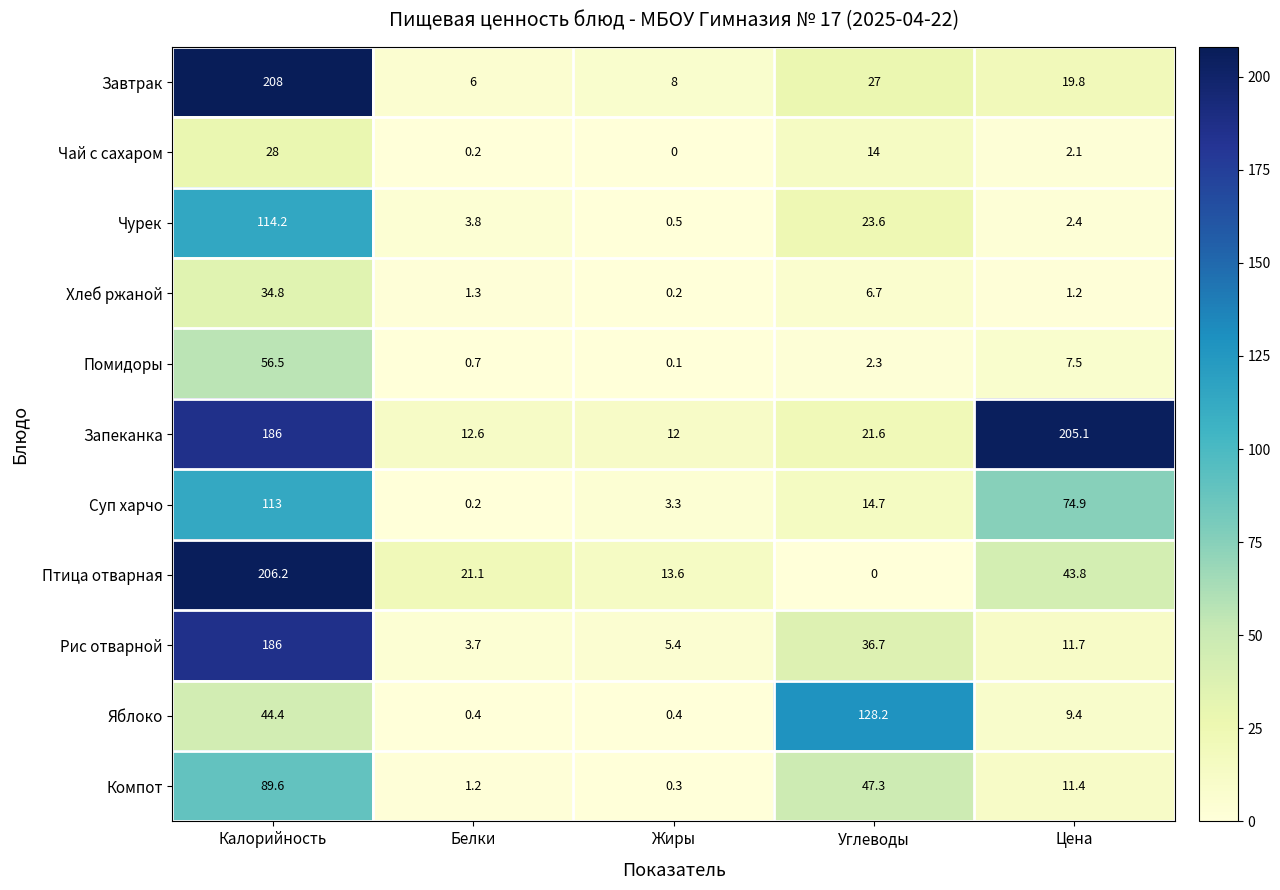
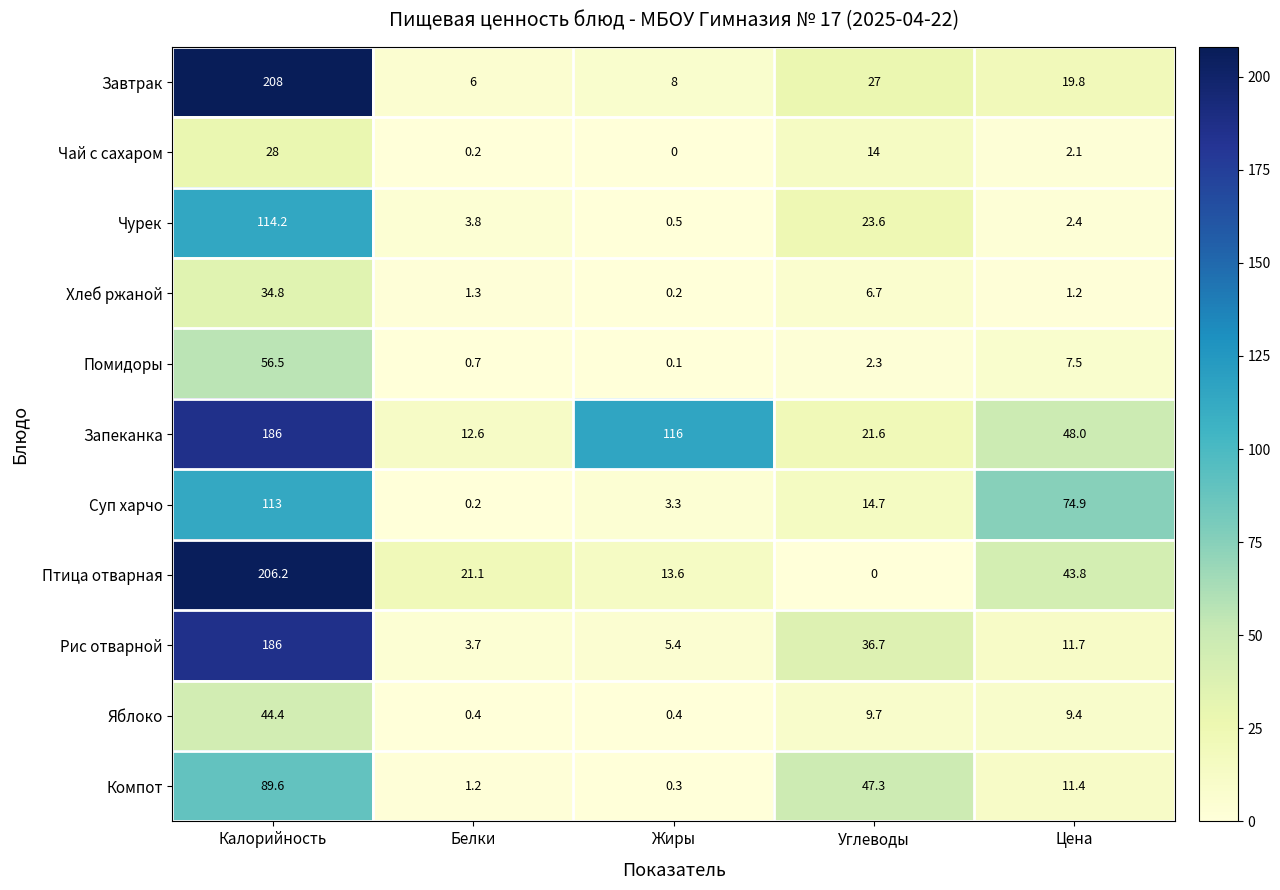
  {
    "Завтрак": {
      "Калорийность": 208,
      "Белки": 6,
      "Жиры": 8,
      "Углеводы": 27,
      "Цена": 19.8
    },
    "Чай с сахаром": {
      "Калорийность": 28,
      "Белки": 0.2,
      "Жиры": 0,
      "Углеводы": 14,
      "Цена": 2.1
    },
    "Чурек": {
      "Калорийность": 114.2,
      "Белки": 3.8,
      "Жиры": 0.5,
      "Углеводы": 23.6,
      "Цена": 2.4
    },
    "Хлеб ржаной": {
      "Калорийность": 34.8,
      "Белки": 1.3,
      "Жиры": 0.2,
      "Углеводы": 6.7,
      "Цена": 1.2
    },
    "Помидоры": {
      "Калорийность": 56.5,
      "Белки": 0.7,
      "Жиры": 0.1,
      "Углеводы": 2.3,
      "Цена": 7.5
    },
    "Запеканка": {
      "Калорийность": 186,
      "Белки": 12.6,
-     "Жиры": 12,
+     "Жиры": 116,
      "Углеводы": 21.6,
-     "Цена": 205.1
+     "Цена": 48.0
    },
    "Суп харчо": {
      "Калорийность": 113,
      "Белки": 0.2,
      "Жиры": 3.3,
      "Углеводы": 14.7,
      "Цена": 74.9
    },
    "Птица отварная": {
      "Калорийность": 206.2,
      "Белки": 21.1,
      "Жиры": 13.6,
      "Углеводы": 0,
      "Цена": 43.8
    },
    "Рис отварной": {
      "Калорийность": 186,
      "Белки": 3.7,
      "Жиры": 5.4,
      "Углеводы": 36.7,
      "Цена": 11.7
    },
    "Яблоко": {
      "Калорийность": 44.4,
      "Белки": 0.4,
      "Жиры": 0.4,
-     "Углеводы": 128.2,
+     "Углеводы": 9.7,
      "Цена": 9.4
    },
    "Компот": {
      "Калорийность": 89.6,
      "Белки": 1.2,
      "Жиры": 0.3,
      "Углеводы": 47.3,
      "Цена": 11.4
    }
  }
